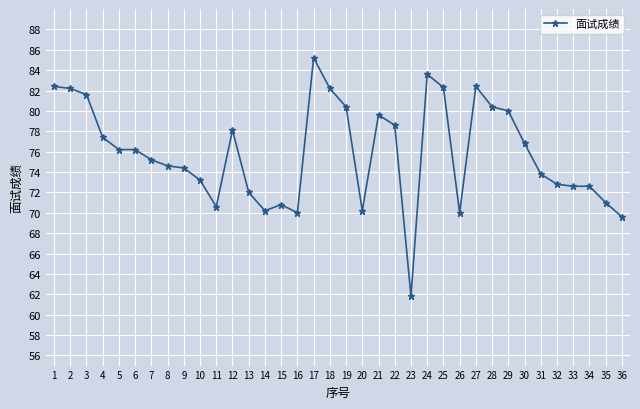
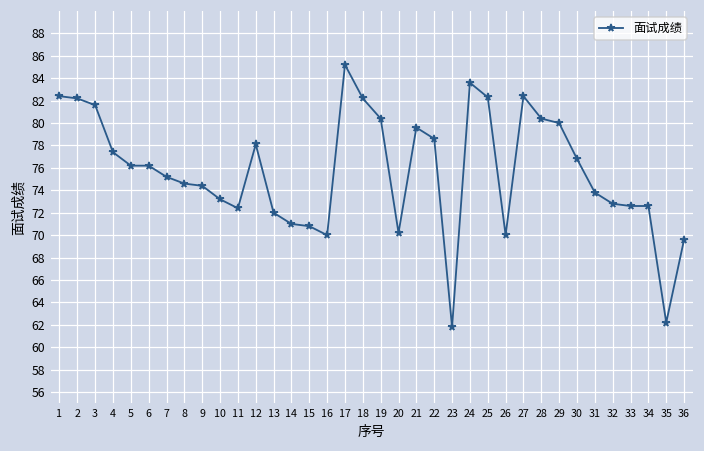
  {
    "1": 82.4,
    "2": 82.2,
    "3": 81.6,
    "4": 77.4,
    "5": 76.2,
    "6": 76.2,
    "7": 75.2,
    "8": 74.6,
    "9": 74.4,
    "10": 73.2,
-   "11": 70.6,
+   "11": 72.4,
    "12": 78.1,
    "13": 72.0,
-   "14": 70.2,
+   "14": 71.0,
    "15": 70.8,
    "16": 70.0,
    "17": 85.2,
    "18": 82.2,
    "19": 80.4,
    "20": 70.2,
    "21": 79.6,
    "22": 78.6,
    "23": 61.8,
    "24": 83.6,
    "25": 82.3,
    "26": 70.0,
    "27": 82.4,
    "28": 80.4,
    "29": 80.0,
    "30": 76.8,
    "31": 73.8,
    "32": 72.8,
    "33": 72.6,
    "34": 72.6,
-   "35": 71.0,
+   "35": 62.2,
    "36": 69.6
  }
